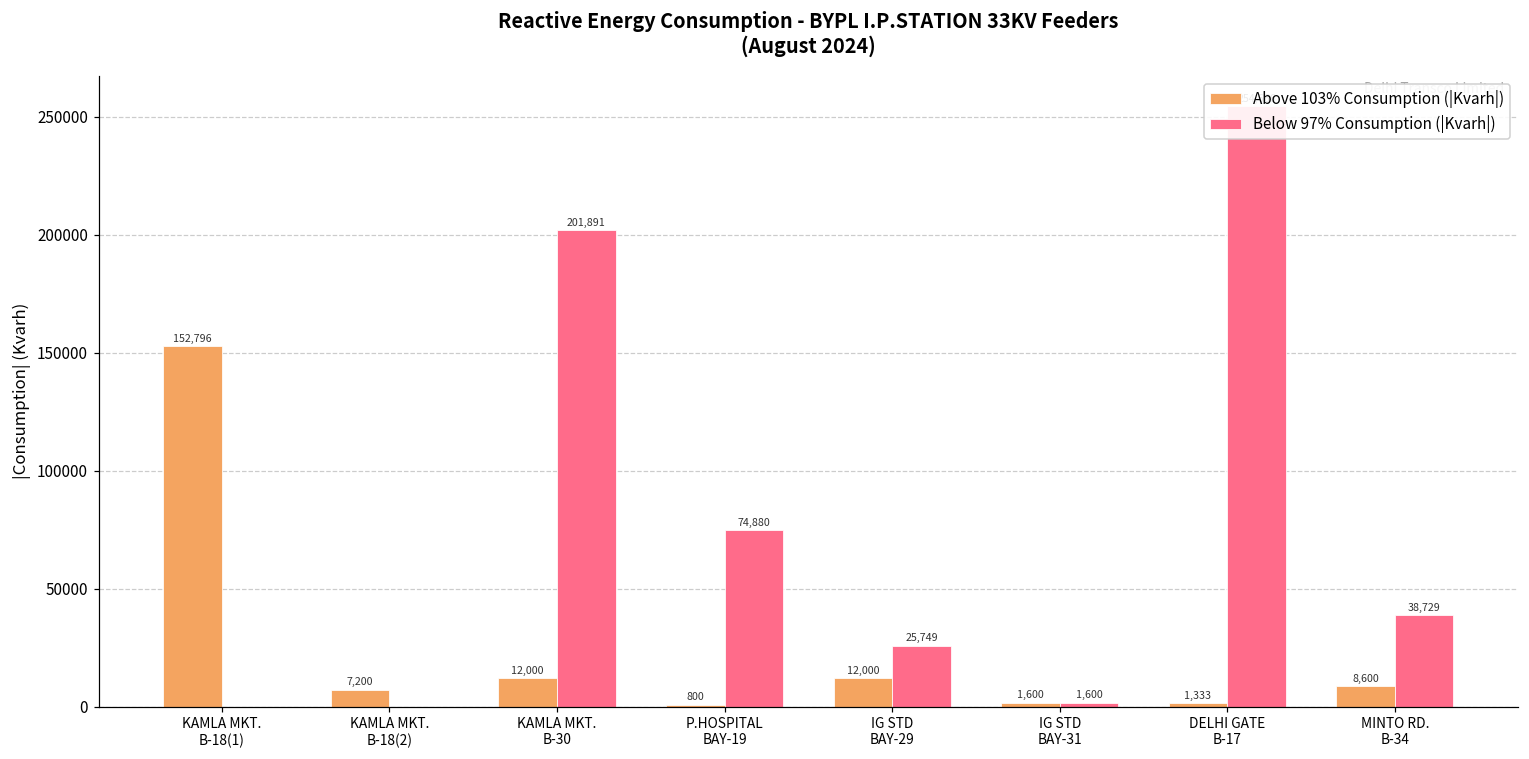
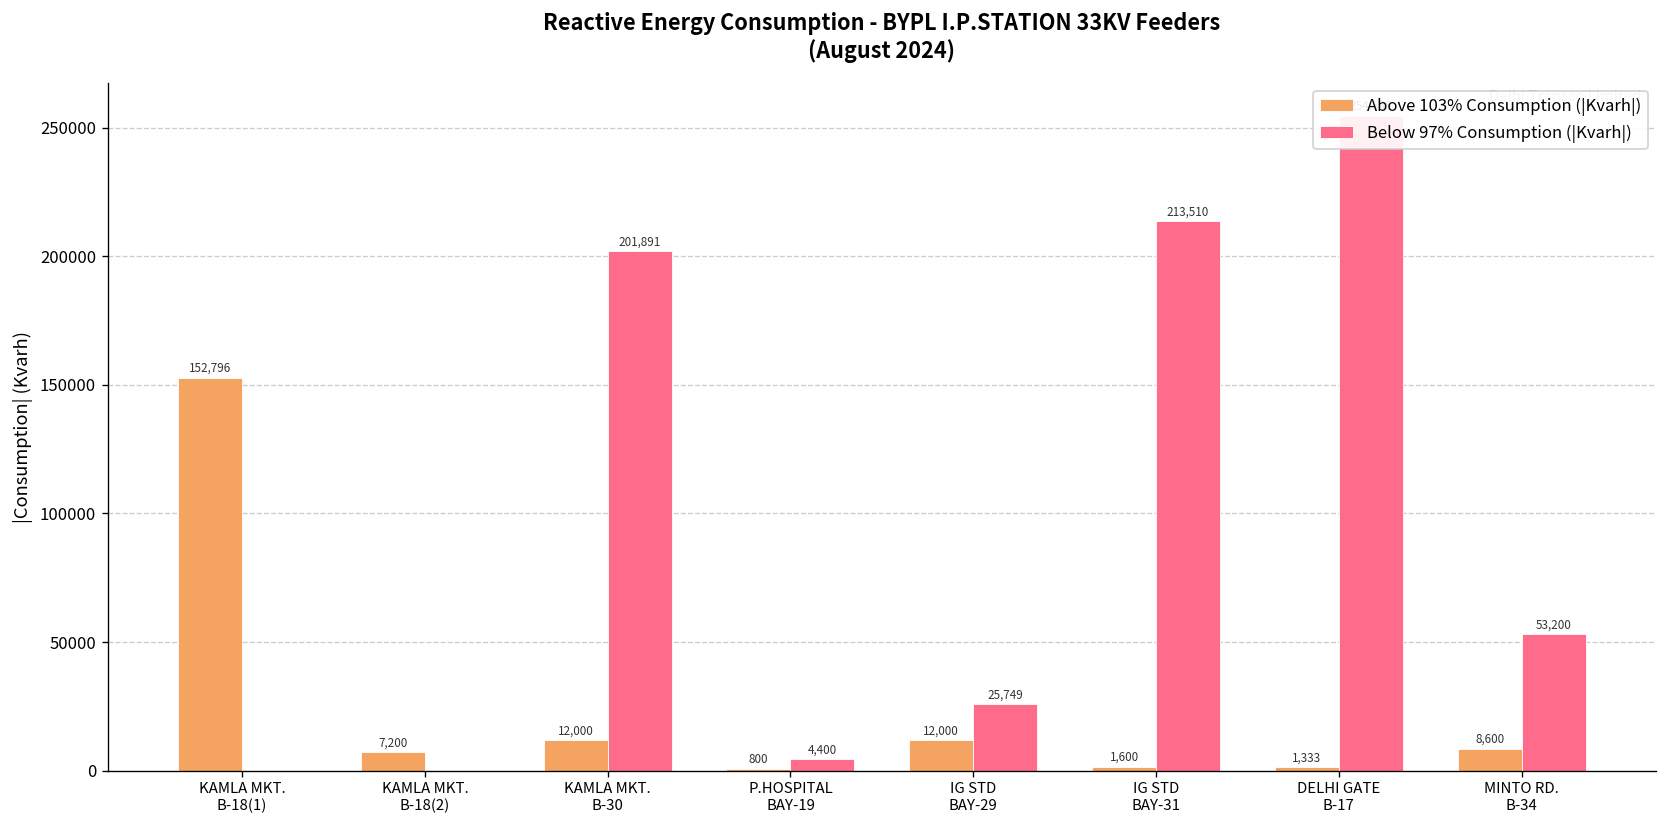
  {
    "Above 103% Consumption (|Kvarh|)": {
      "KAMLA MKT. B-18(1)": "152,796",
      "KAMLA MKT. B-18(2)": "7,200",
      "KAMLA MKT. B-30": "12,000",
      "P.HOSPITAL BAY-19": "800",
      "IG STD BAY-29": "12,000",
      "IG STD BAY-31": "1,600",
      "DELHI GATE B-17": "1,333",
      "MINTO RD. B-34": "8,600"
    },
    "Below 97% Consumption (|Kvarh|)": {
      "KAMLA MKT. B-30": "201,891",
-     "P.HOSPITAL BAY-19": "74,880",
+     "P.HOSPITAL BAY-19": "4,400",
      "IG STD BAY-29": "25,749",
-     "IG STD BAY-31": "1,600",
-     "MINTO RD. B-34": "38,729"
+     "IG STD BAY-31": "213,510",
+     "MINTO RD. B-34": "53,200"
    }
  }
